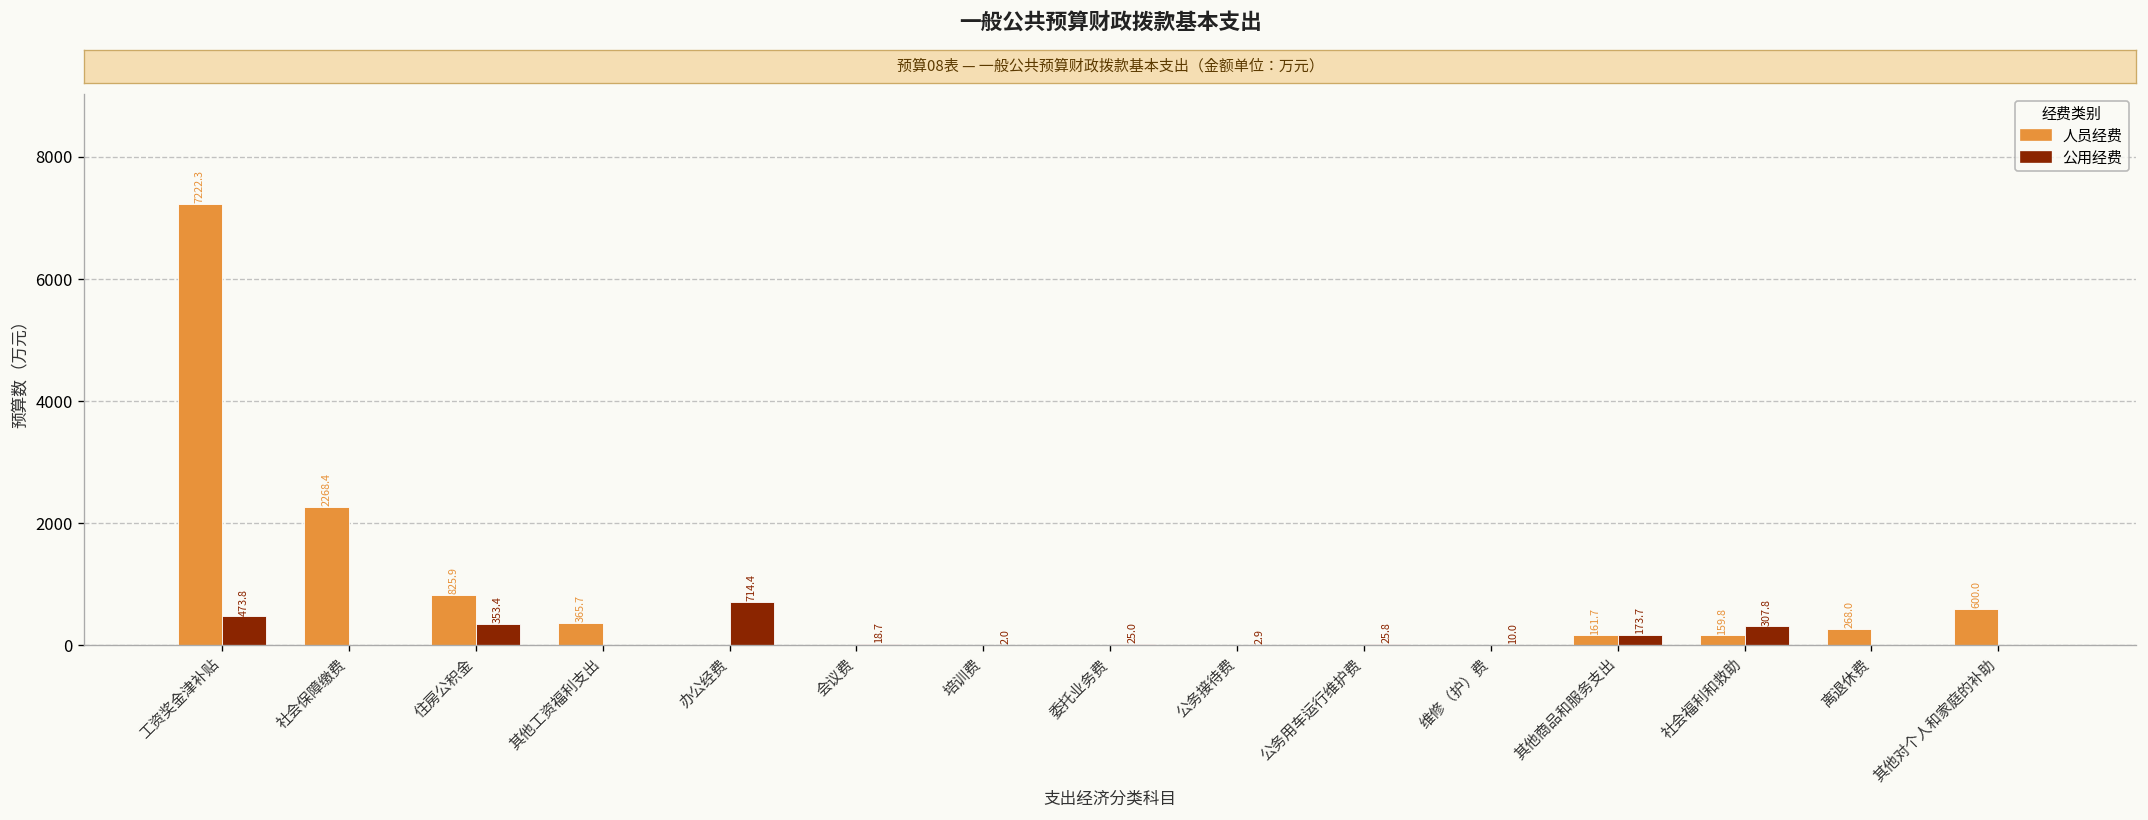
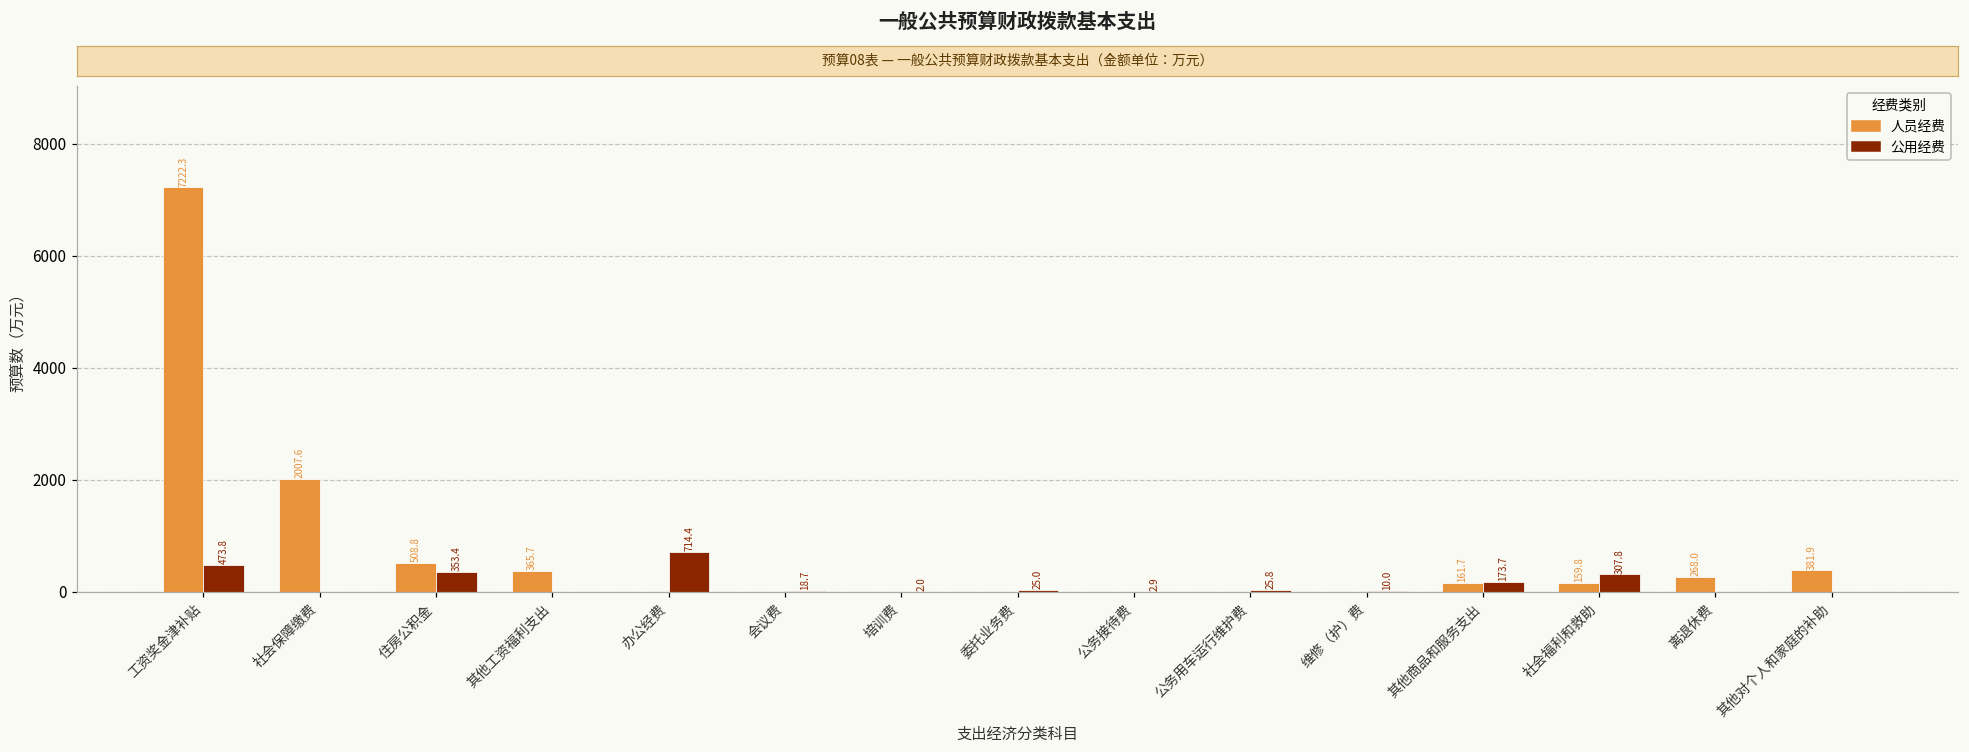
  {
    "人员经费": {
      "工资奖金津补贴": 7222.3,
-     "社会保障缴费": 2268.4,
-     "住房公积金": 825.9,
+     "社会保障缴费": 2007.6,
+     "住房公积金": 508.8,
      "其他工资福利支出": 365.7,
      "其他商品和服务支出": 161.7,
      "社会福利和救助": 159.8,
      "离退休费": 268.0,
-     "其他对个人和家庭的补助": 600.0
+     "其他对个人和家庭的补助": 381.9
    },
    "公用经费": {
      "工资奖金津补贴": 473.8,
      "住房公积金": 353.4,
      "办公经费": 714.4,
      "会议费": 18.7,
      "培训费": 2.0,
      "委托业务费": 25.0,
      "公务接待费": 2.9,
      "公务用车运行维护费": 25.8,
      "维修（护）费": 10.0,
      "其他商品和服务支出": 173.7,
      "社会福利和救助": 307.8
    }
  }
